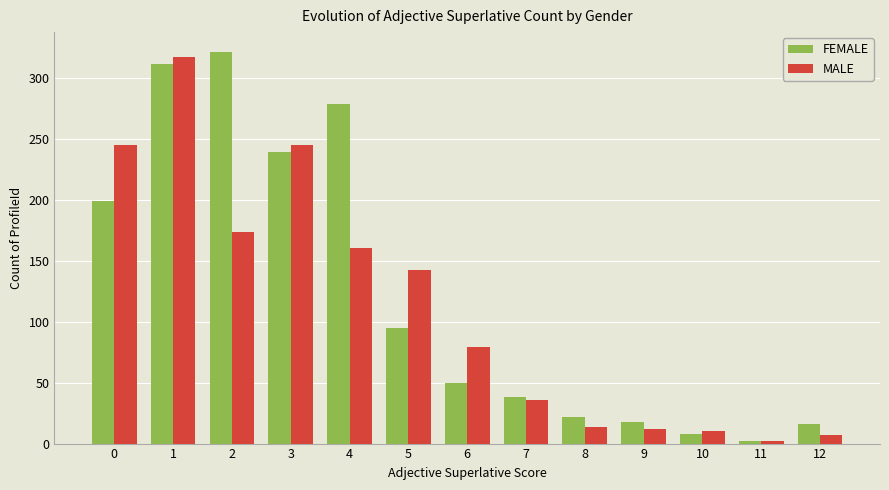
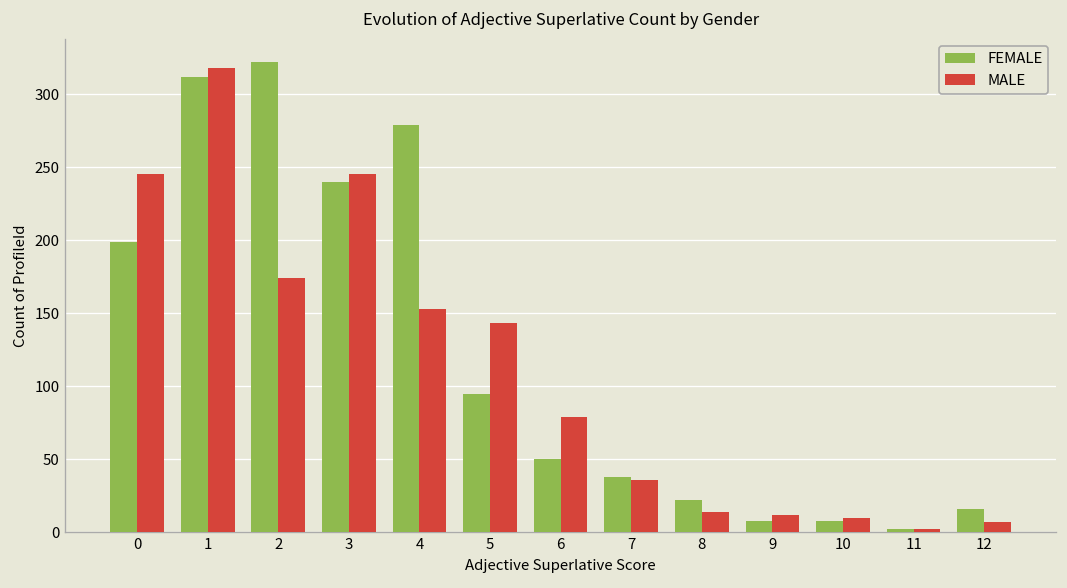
  {
    "FEMALE": {
      "0": 199,
      "1": 312,
      "2": 322,
      "3": 240,
      "4": 279,
      "5": 95,
      "6": 50,
      "7": 38,
      "8": 22,
-     "9": 18,
+     "9": 8,
      "10": 8,
      "12": 16
    },
    "MALE": {
      "0": 245,
      "1": 318,
      "2": 174,
      "3": 245,
-     "4": 161,
+     "4": 153,
      "5": 143,
      "6": 79,
      "7": 36,
      "8": 14,
      "9": 12,
      "10": 10,
      "12": 7
    }
  }
